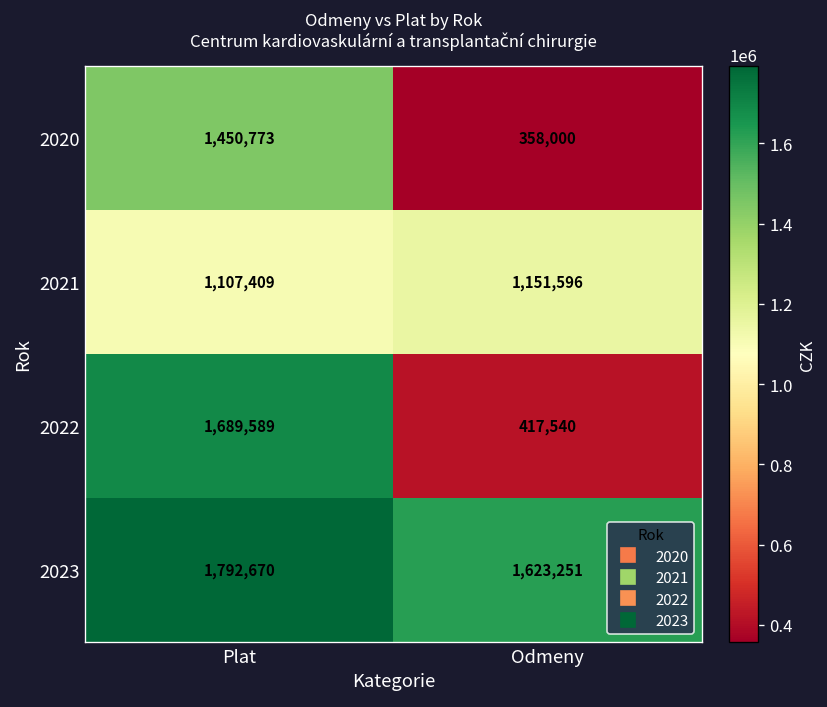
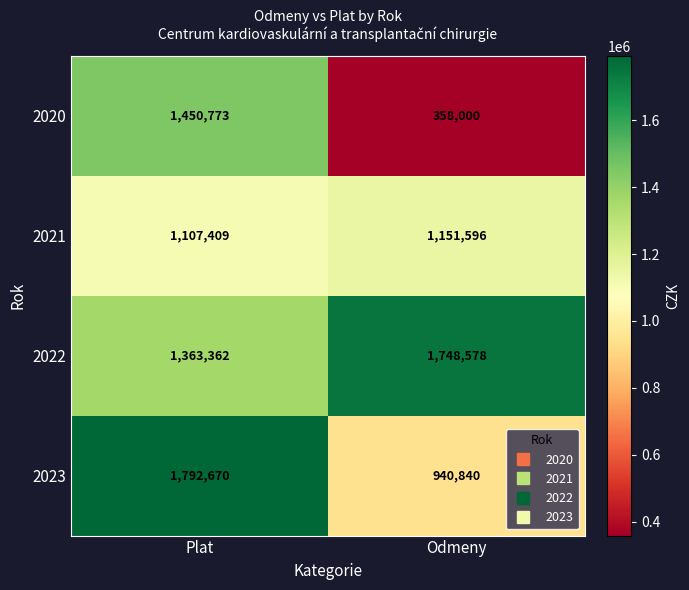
  {
    "2020": {
      "Plat": "1,450,773",
      "Odmeny": "358,000"
    },
    "2021": {
      "Plat": "1,107,409",
      "Odmeny": "1,151,596"
    },
    "2022": {
-     "Plat": "1,689,589",
-     "Odmeny": "417,540"
+     "Plat": "1,363,362",
+     "Odmeny": "1,748,578"
    },
    "2023": {
      "Plat": "1,792,670",
-     "Odmeny": "1,623,251"
+     "Odmeny": "940,840"
    }
  }
